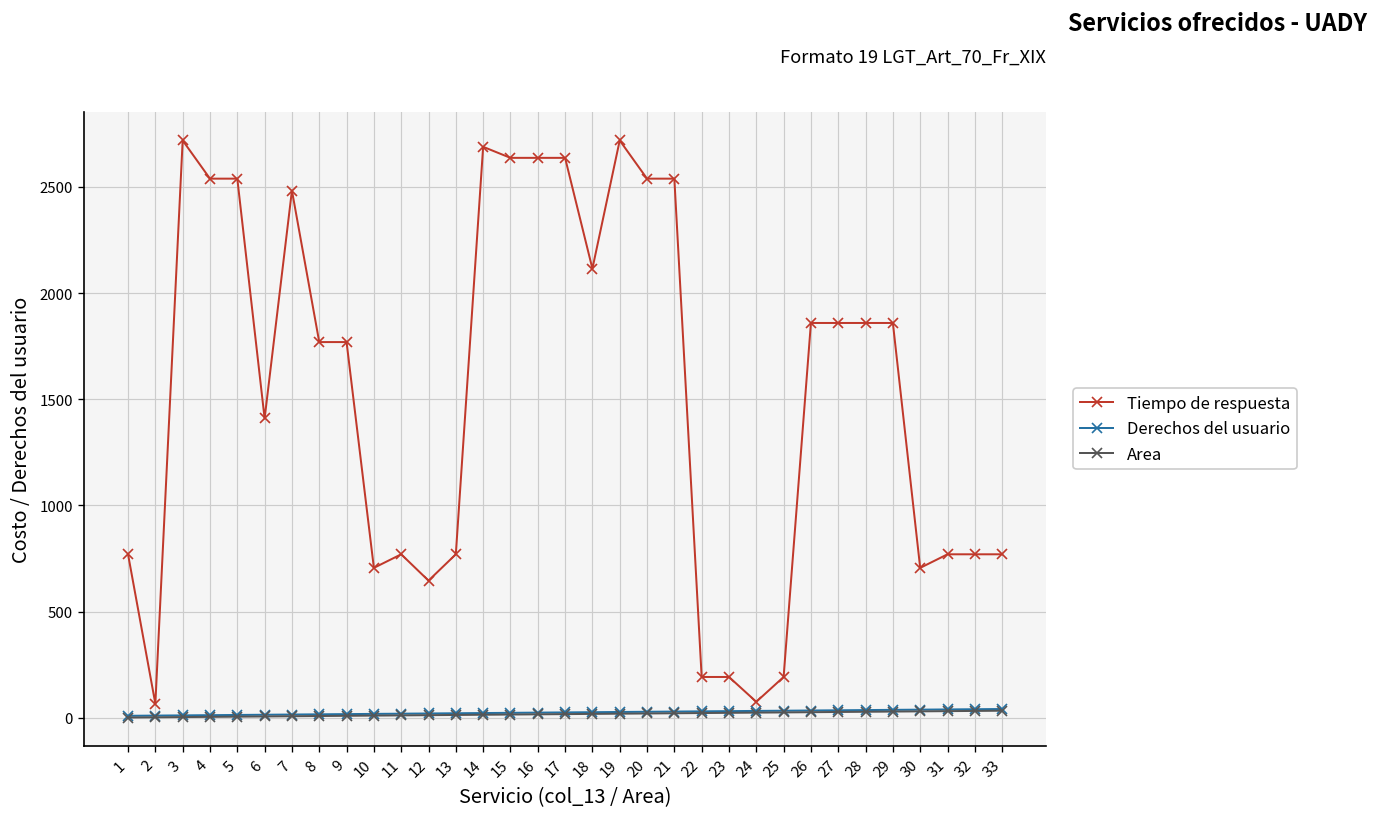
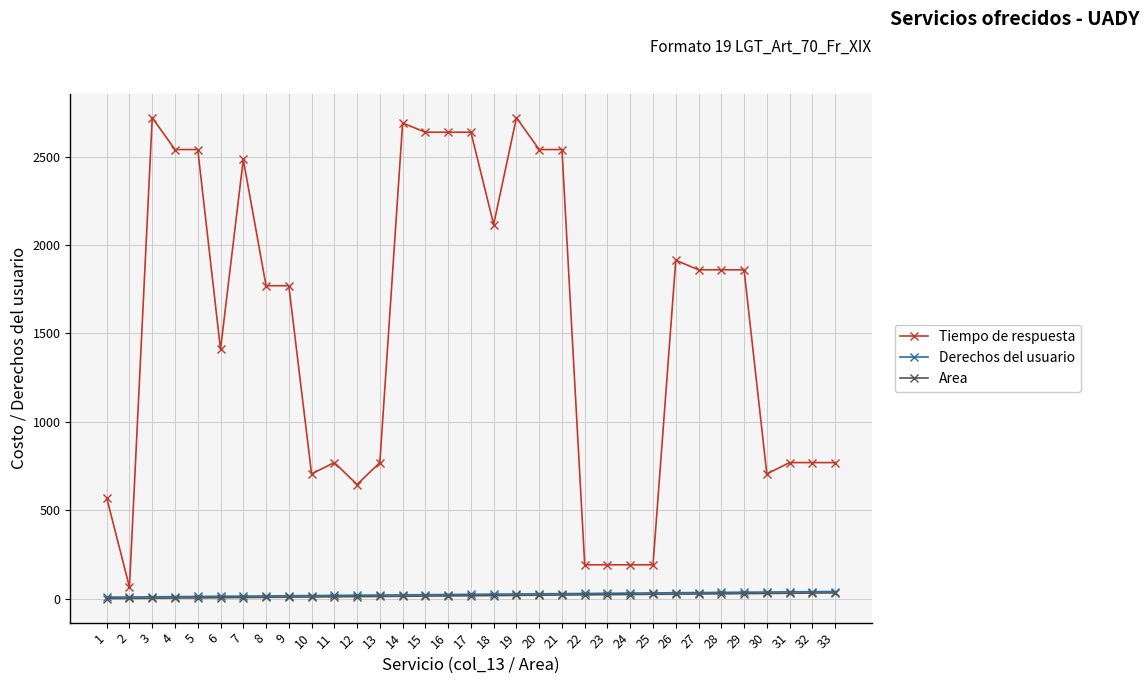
  {
    "Tiempo de respuesta": {
-     "1": 770,
+     "1": 570,
      "2": 70,
      "3": 2720,
      "4": 2540,
      "5": 2540,
      "6": 1410,
      "7": 2480,
      "8": 1770,
      "9": 1770,
      "10": 710,
      "11": 770,
      "12": 650,
      "13": 770,
      "14": 2690,
      "15": 2640,
      "16": 2640,
      "17": 2640,
      "18": 2120,
      "19": 2720,
      "20": 2540,
      "21": 2540,
      "22": 190,
      "23": 190,
-     "24": 80,
+     "24": 190,
      "25": 190,
-     "26": 1860,
+     "26": 1910,
      "27": 1860,
      "28": 1860,
      "29": 1860,
      "30": 710,
      "31": 770,
      "32": 770,
      "33": 770
    }
  }
